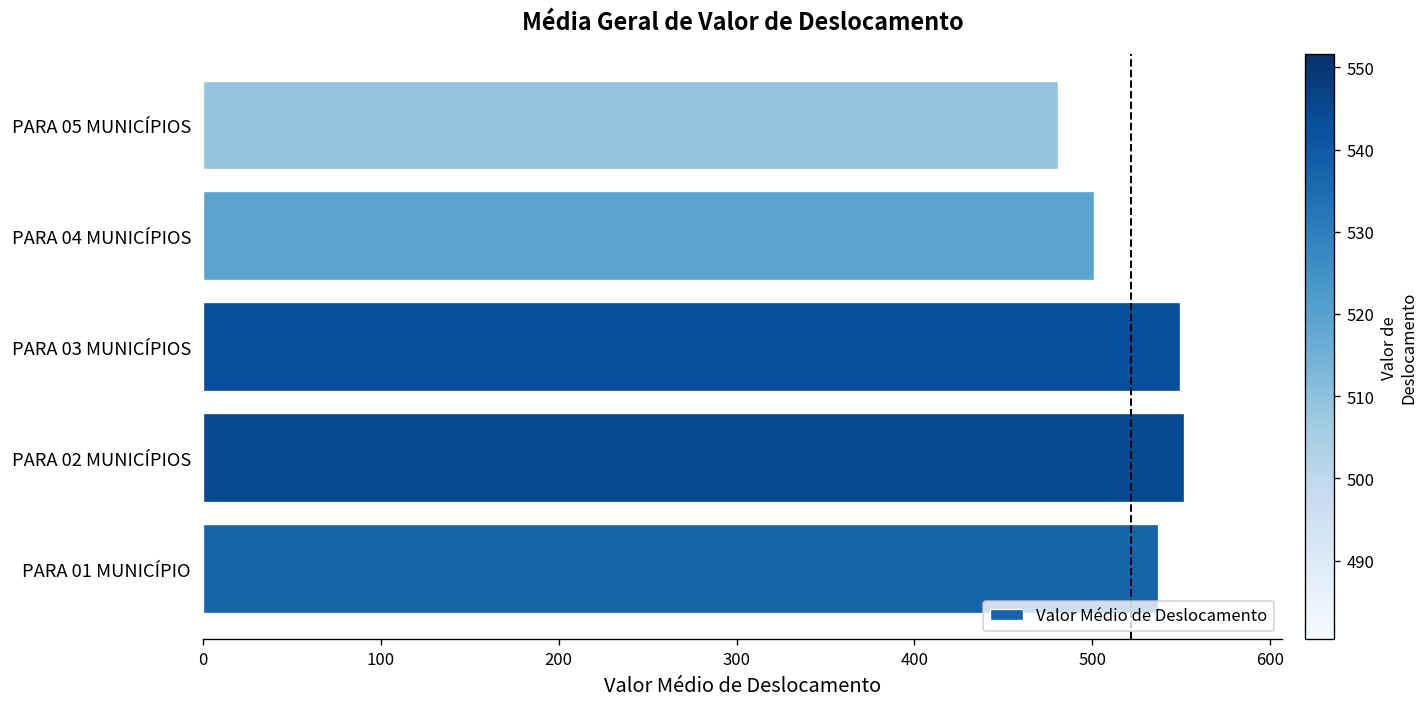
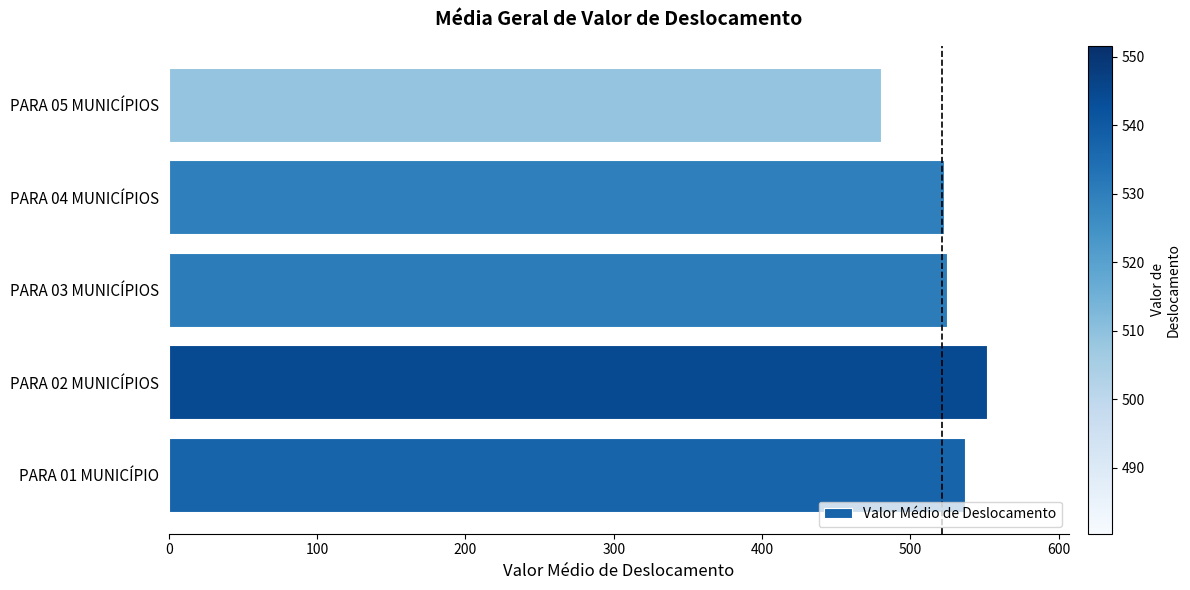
  {
    "PARA 05 MUNICÍPIOS": 480,
-   "PARA 04 MUNICÍPIOS": 501,
-   "PARA 03 MUNICÍPIOS": 549,
+   "PARA 04 MUNICÍPIOS": 523,
+   "PARA 03 MUNICÍPIOS": 525,
    "PARA 02 MUNICÍPIOS": 552,
    "PARA 01 MUNICÍPIO": 537
  }
